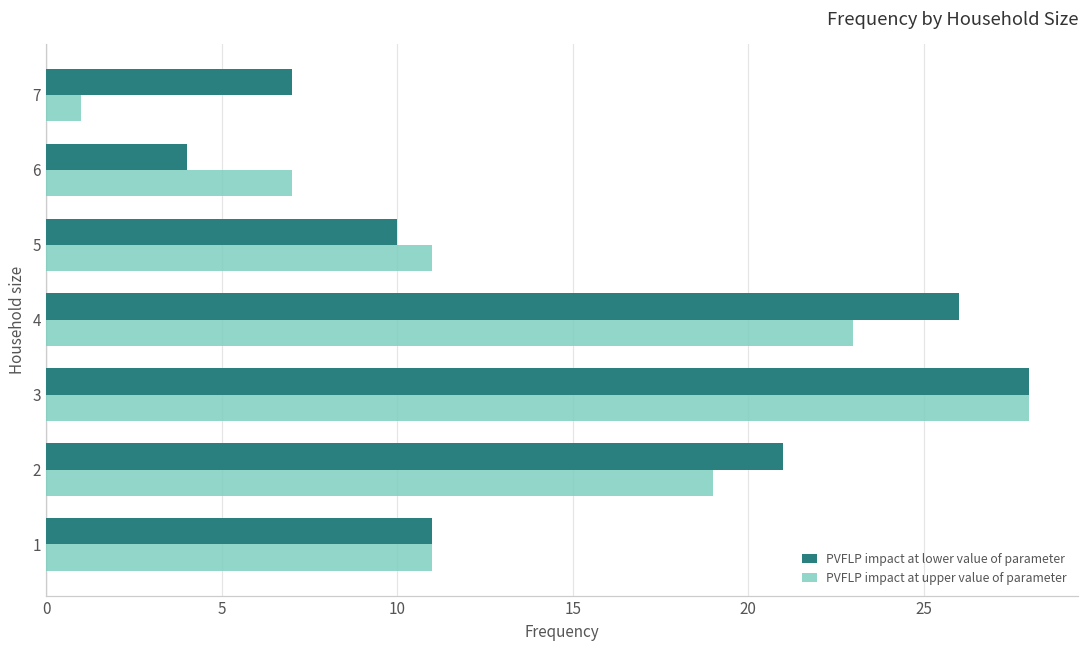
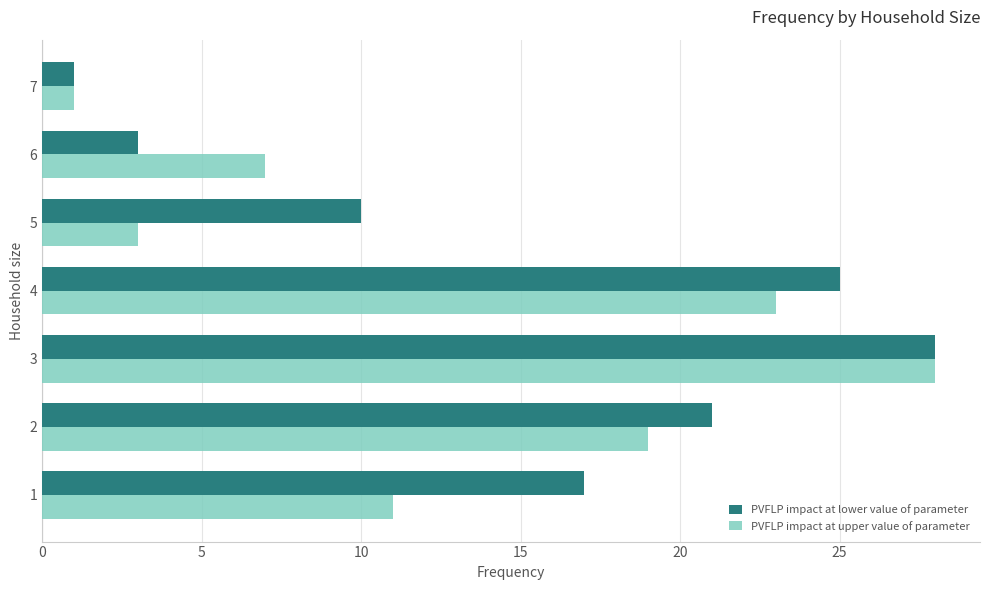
  {
    "PVFLP impact at lower value of parameter": {
-     "7": 7,
-     "6": 4,
+     "7": 1,
+     "6": 3,
      "5": 10,
-     "4": 26,
+     "4": 25,
      "3": 28,
      "2": 21,
-     "1": 11
+     "1": 17
    },
    "PVFLP impact at upper value of parameter": {
      "7": 1,
      "6": 7,
-     "5": 11,
+     "5": 3,
      "4": 23,
      "3": 28,
      "2": 19,
      "1": 11
    }
  }
